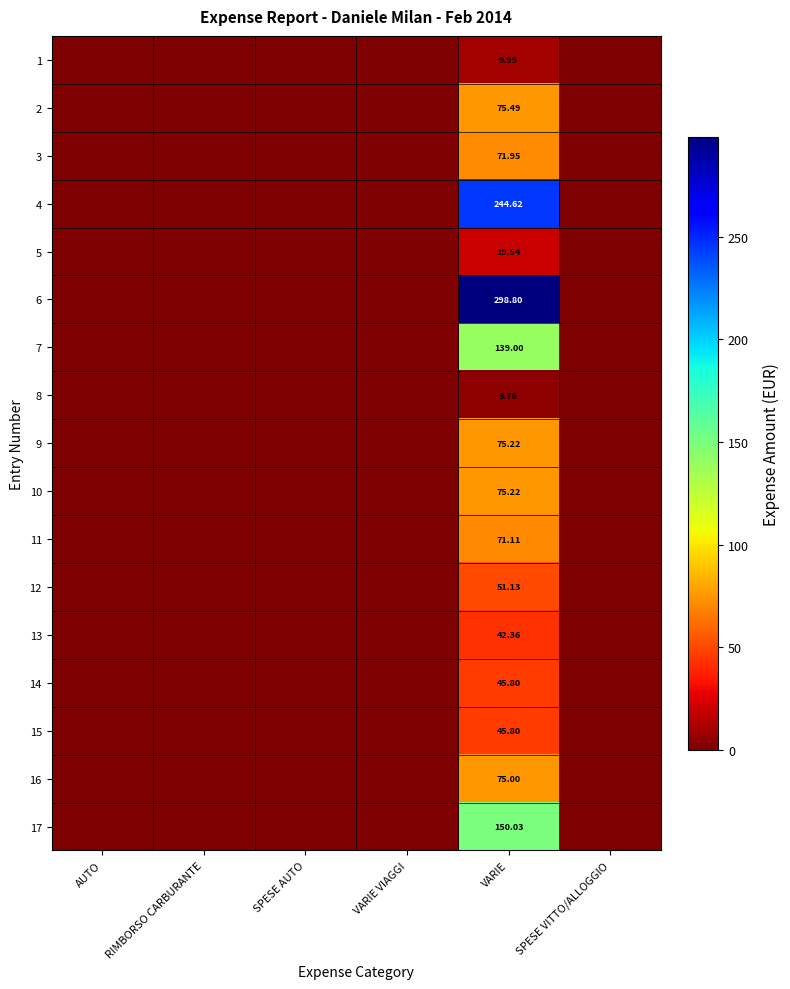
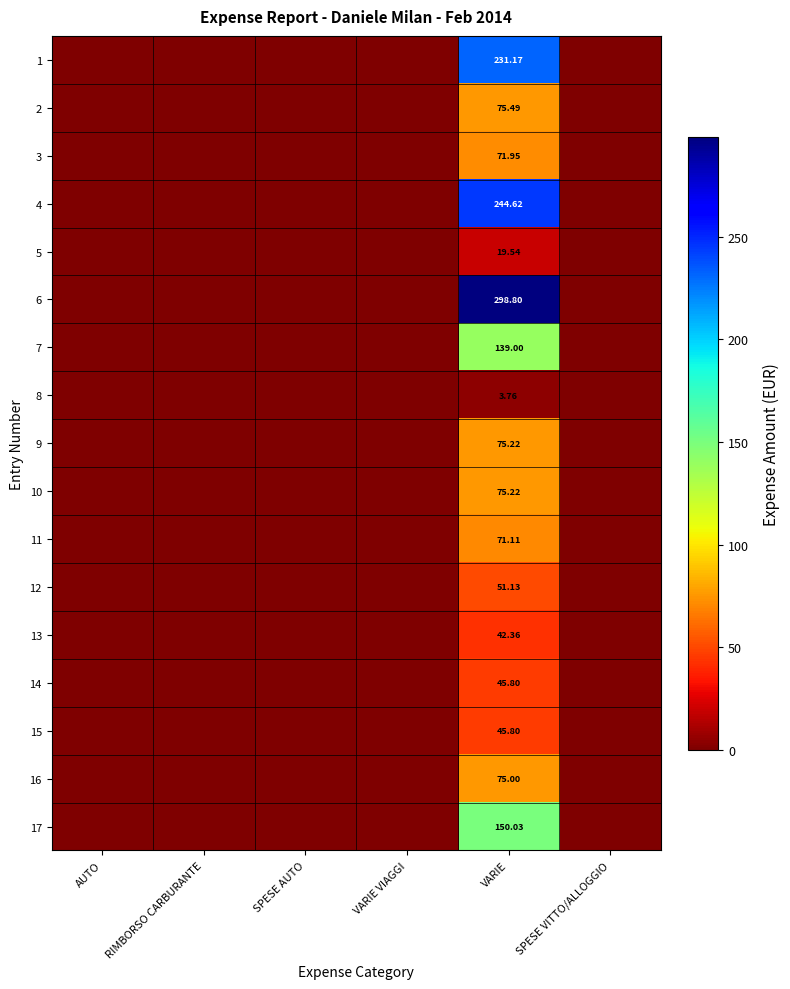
  {
    "1": {
-     "VARIE": 9.99
+     "VARIE": 231.17
    },
    "2": {
      "VARIE": 75.49
    },
    "3": {
      "VARIE": 71.95
    },
    "4": {
      "VARIE": 244.62
    },
    "5": {
      "VARIE": 19.54
    },
    "6": {
      "VARIE": 298.80
    },
    "7": {
      "VARIE": 139.00
    },
    "8": {
      "VARIE": 3.76
    },
    "9": {
      "VARIE": 75.22
    },
    "10": {
      "VARIE": 75.22
    },
    "11": {
      "VARIE": 71.11
    },
    "12": {
      "VARIE": 51.13
    },
    "13": {
      "VARIE": 42.36
    },
    "14": {
      "VARIE": 45.80
    },
    "15": {
      "VARIE": 45.80
    },
    "16": {
      "VARIE": 75.00
    },
    "17": {
      "VARIE": 150.03
    }
  }
